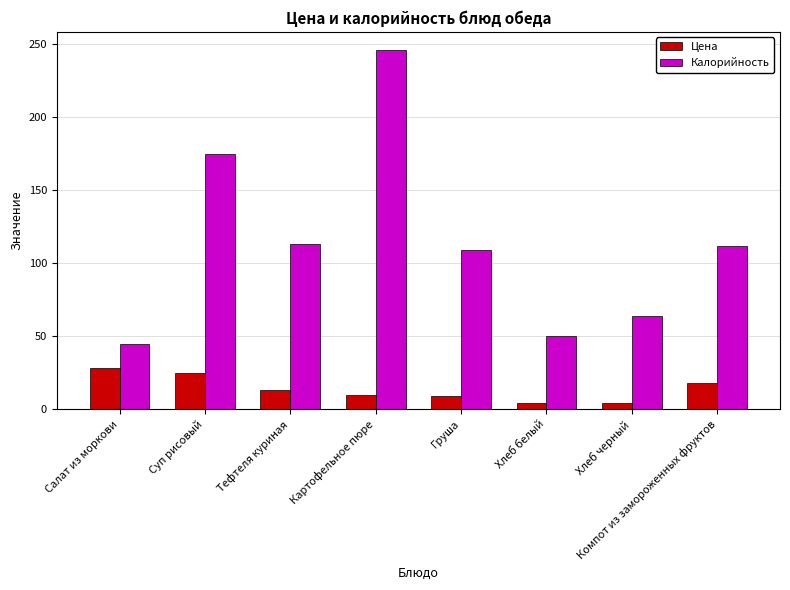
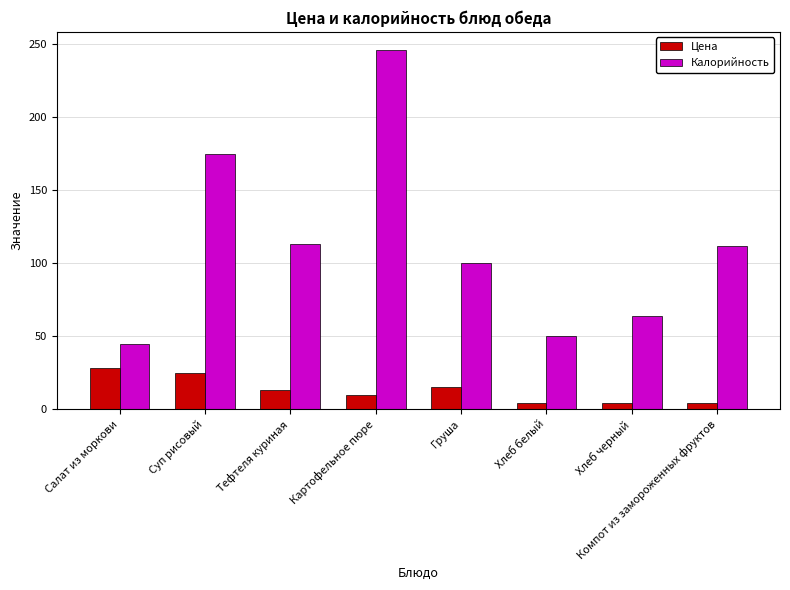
  {
    "Цена": {
      "Салат из моркови": 28,
      "Суп рисовый": 25,
      "Тефтеля куриная": 13,
      "Картофельное пюре": 10,
-     "Груша": 9,
+     "Груша": 15,
      "Хлеб белый": 4,
      "Хлеб черный": 4,
-     "Компот из замороженных фруктов": 18
+     "Компот из замороженных фруктов": 4
    },
    "Калорийность": {
      "Салат из моркови": 45,
      "Суп рисовый": 175,
      "Тефтеля куриная": 113,
      "Картофельное пюре": 246,
-     "Груша": 109,
+     "Груша": 100,
      "Хлеб белый": 50,
      "Хлеб черный": 64,
      "Компот из замороженных фруктов": 112
    }
  }
